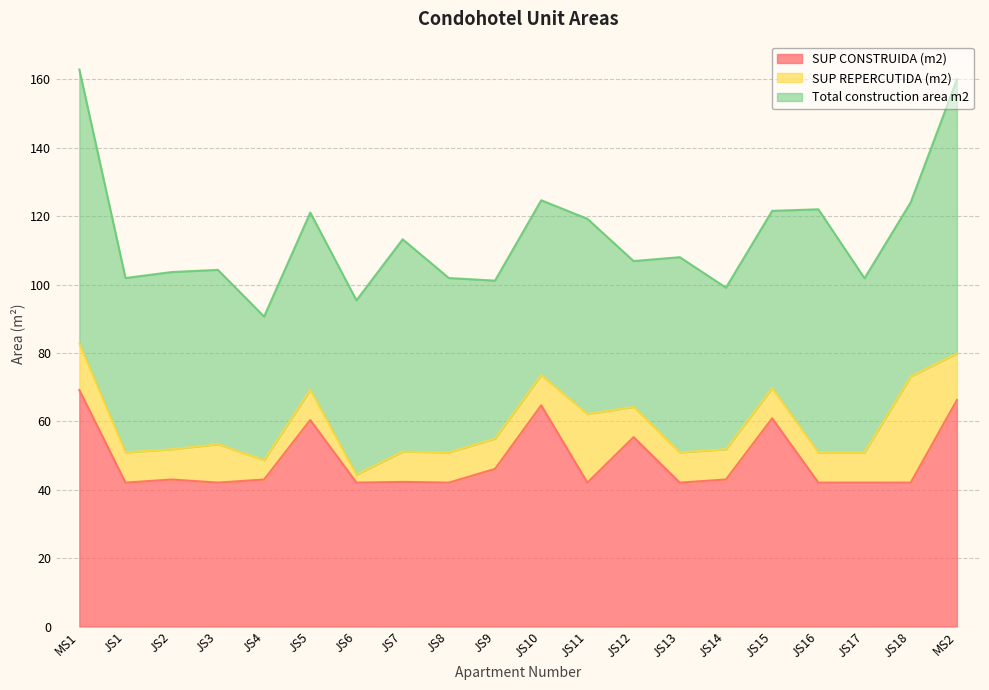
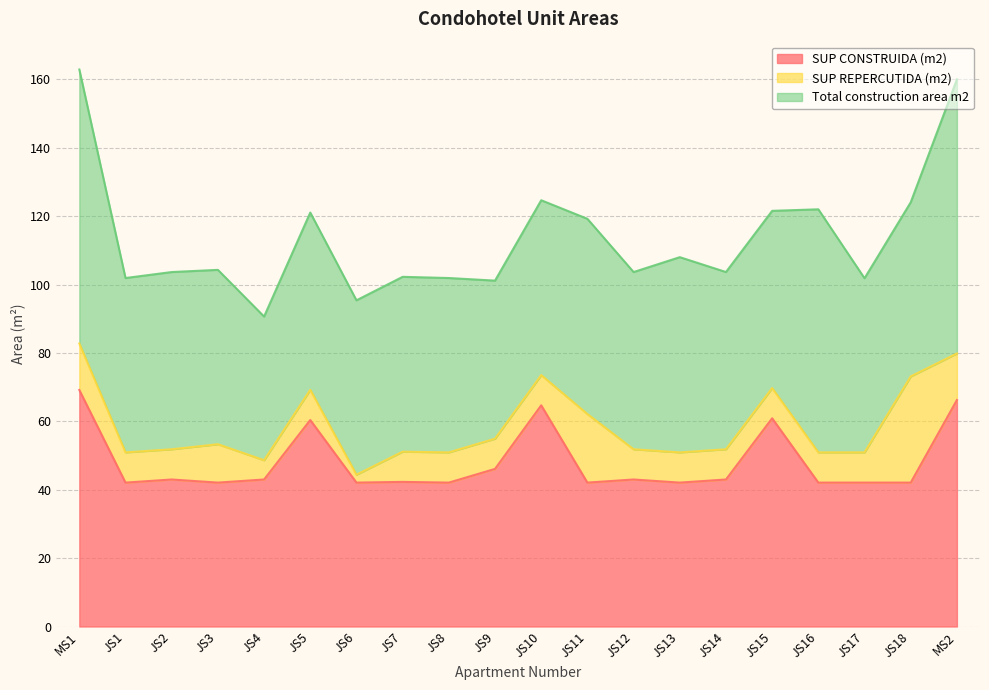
  {
    "SUP CONSTRUIDA (m2)": {
      "MS1": 69,
      "JS1": 42,
      "JS2": 43,
      "JS3": 42,
      "JS4": 43,
      "JS5": 60,
      "JS6": 42,
      "JS7": 42,
      "JS8": 42,
      "JS9": 46,
      "JS10": 65,
      "JS11": 42,
-     "JS12": 55,
+     "JS12": 43,
      "JS13": 42,
      "JS14": 43,
      "JS15": 61,
      "JS16": 42,
      "JS17": 42,
      "JS18": 42,
      "MS2": 66
    },
    "SUP REPERCUTIDA (m2)": {
      "MS1": 14,
      "JS1": 9,
      "JS2": 9,
      "JS3": 11,
      "JS4": 6,
      "JS5": 9,
      "JS6": 2,
      "JS7": 9,
      "JS8": 9,
      "JS9": 9,
      "JS10": 9,
      "JS11": 20,
      "JS12": 9,
      "JS13": 9,
      "JS14": 9,
      "JS15": 9,
      "JS16": 9,
      "JS17": 9,
      "JS18": 31,
      "MS2": 14
    },
    "Total construction area m2": {
      "MS1": 80,
      "JS1": 51,
      "JS2": 52,
      "JS3": 51,
      "JS4": 42,
      "JS5": 52,
      "JS6": 51,
-     "JS7": 62,
+     "JS7": 51,
      "JS8": 51,
      "JS9": 46,
      "JS10": 51,
      "JS11": 57,
-     "JS12": 43,
+     "JS12": 52,
      "JS13": 57,
-     "JS14": 47,
+     "JS14": 52,
      "JS15": 52,
      "JS16": 71,
      "JS17": 51,
      "JS18": 51
    }
  }
